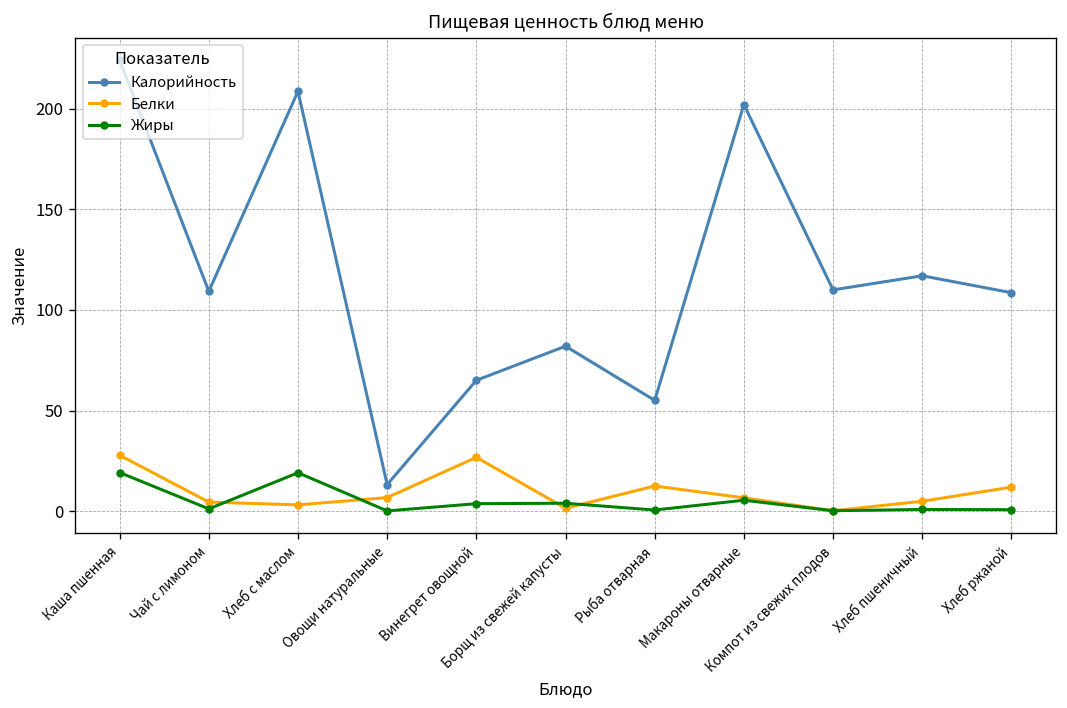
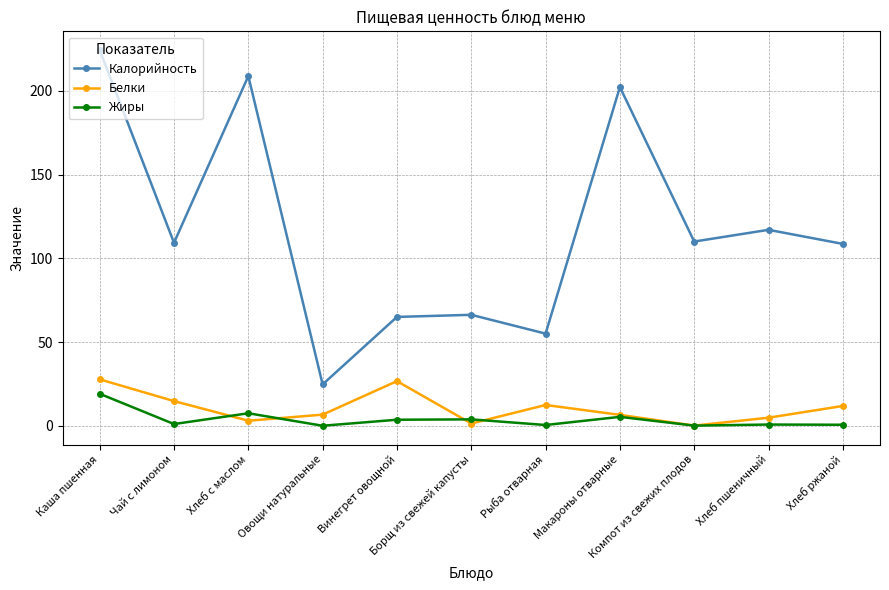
  {
    "Калорийность": {
      "Чай с лимоном": 109,
      "Хлеб с маслом": 209,
-     "Овощи натуральные": 13,
+     "Овощи натуральные": 25,
      "Винегрет овощной": 65,
-     "Борщ из свежей капусты": 82,
+     "Борщ из свежей капусты": 66,
      "Рыба отварная": 55,
      "Макароны отварные": 202,
      "Компот из свежих плодов": 110,
      "Хлеб пшеничный": 117,
      "Хлеб ржаной": 109
    },
    "Белки": {
      "Каша пшенная": 28,
-     "Чай с лимоном": 5,
+     "Чай с лимоном": 15,
      "Хлеб с маслом": 3,
      "Овощи натуральные": 7,
      "Винегрет овощной": 27,
      "Борщ из свежей капусты": 1,
      "Рыба отварная": 13,
      "Хлеб пшеничный": 5,
      "Хлеб ржаной": 12
    },
    "Жиры": {
      "Каша пшенная": 19,
      "Чай с лимоном": 1,
-     "Хлеб с маслом": 19,
+     "Хлеб с маслом": 8,
      "Овощи натуральные": 0,
      "Винегрет овощной": 4,
      "Борщ из свежей капусты": 4,
      "Рыба отварная": 1,
      "Хлеб пшеничный": 1,
      "Хлеб ржаной": 1
    }
  }
